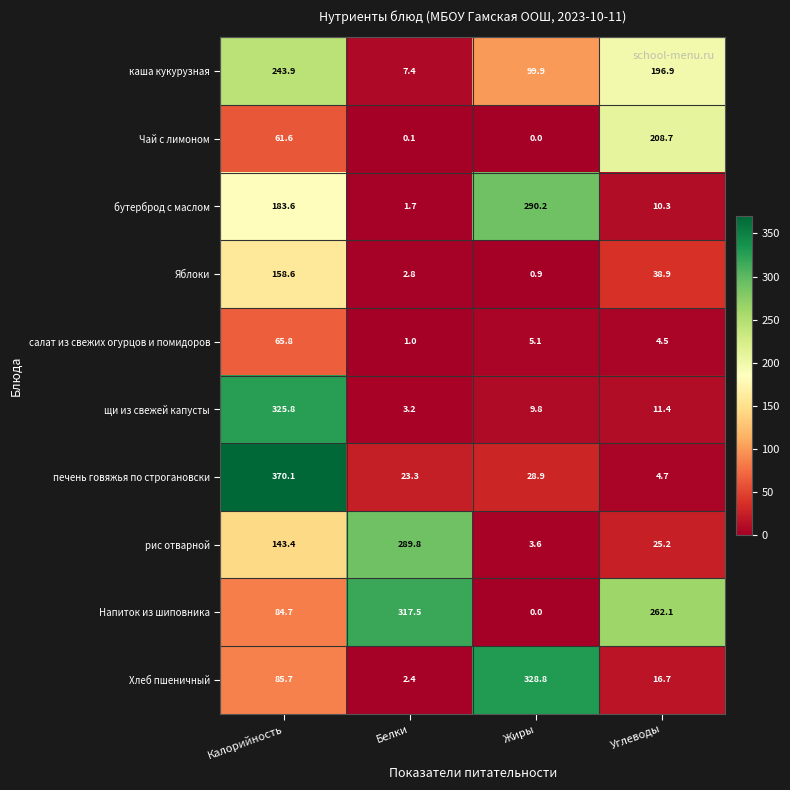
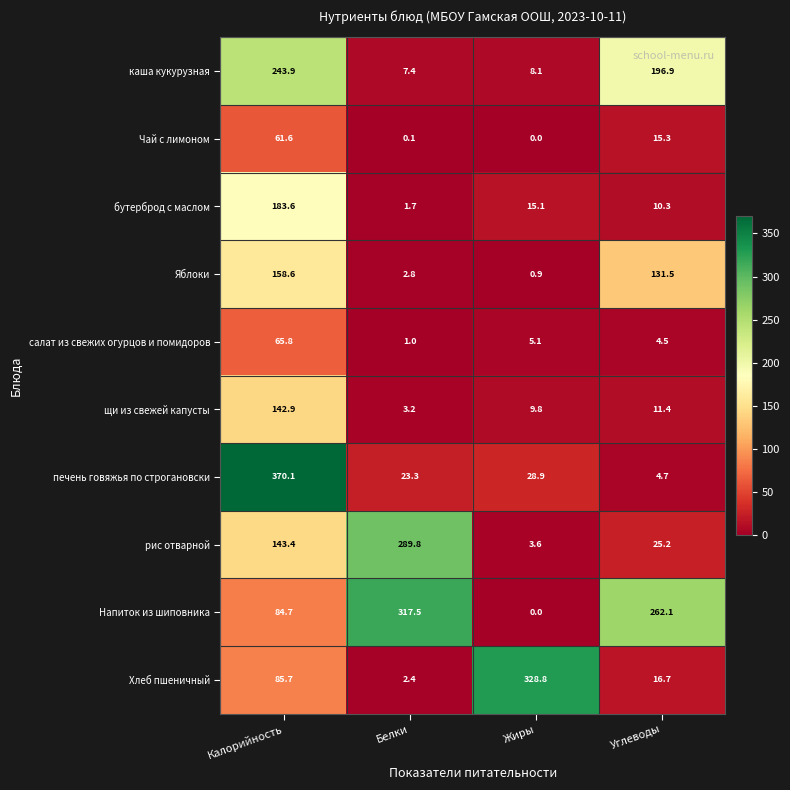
  {
    "каша кукурузная": {
      "Калорийность": 243.9,
      "Белки": 7.4,
-     "Жиры": 99.9
+     "Жиры": 8.1
    },
    "Чай с лимоном": {
      "Калорийность": 61.6,
      "Белки": 0.1,
      "Жиры": 0.0,
-     "Углеводы": 208.7
+     "Углеводы": 15.3
    },
    "бутерброд с маслом": {
      "Калорийность": 183.6,
      "Белки": 1.7,
-     "Жиры": 290.2,
+     "Жиры": 15.1,
      "Углеводы": 10.3
    },
    "Яблоки": {
      "Калорийность": 158.6,
      "Белки": 2.8,
      "Жиры": 0.9,
-     "Углеводы": 38.9
+     "Углеводы": 131.5
    },
    "салат из свежих огурцов и помидоров": {
      "Калорийность": 65.8,
      "Белки": 1.0,
      "Жиры": 5.1,
      "Углеводы": 4.5
    },
    "щи из свежей капусты": {
-     "Калорийность": 325.8,
+     "Калорийность": 142.9,
      "Белки": 3.2,
      "Жиры": 9.8,
      "Углеводы": 11.4
    },
    "печень говяжья по строгановски": {
      "Калорийность": 370.1,
      "Белки": 23.3,
      "Жиры": 28.9,
      "Углеводы": 4.7
    },
    "рис отварной": {
      "Калорийность": 143.4,
      "Белки": 289.8,
      "Жиры": 3.6,
      "Углеводы": 25.2
    },
    "Напиток из шиповника": {
      "Калорийность": 84.7,
      "Белки": 317.5,
      "Жиры": 0.0,
      "Углеводы": 262.1
    },
    "Хлеб пшеничный": {
      "Калорийность": 85.7,
      "Белки": 2.4,
      "Жиры": 328.8,
      "Углеводы": 16.7
    }
  }
